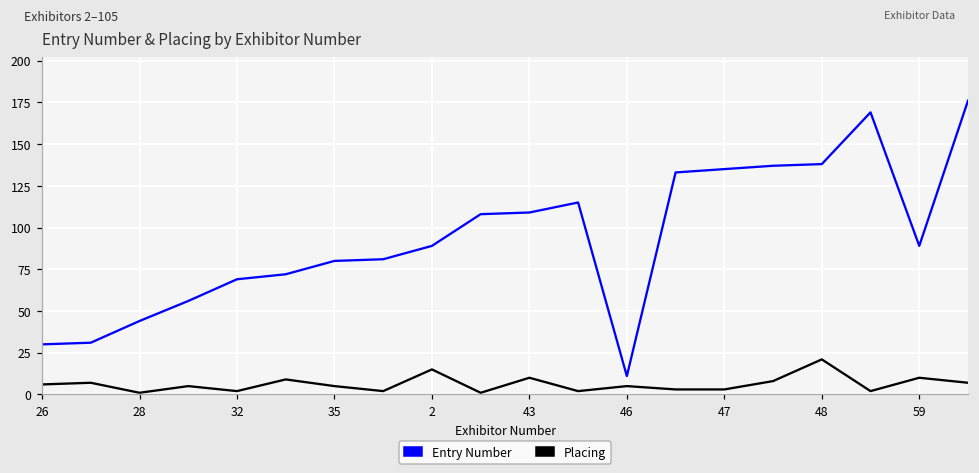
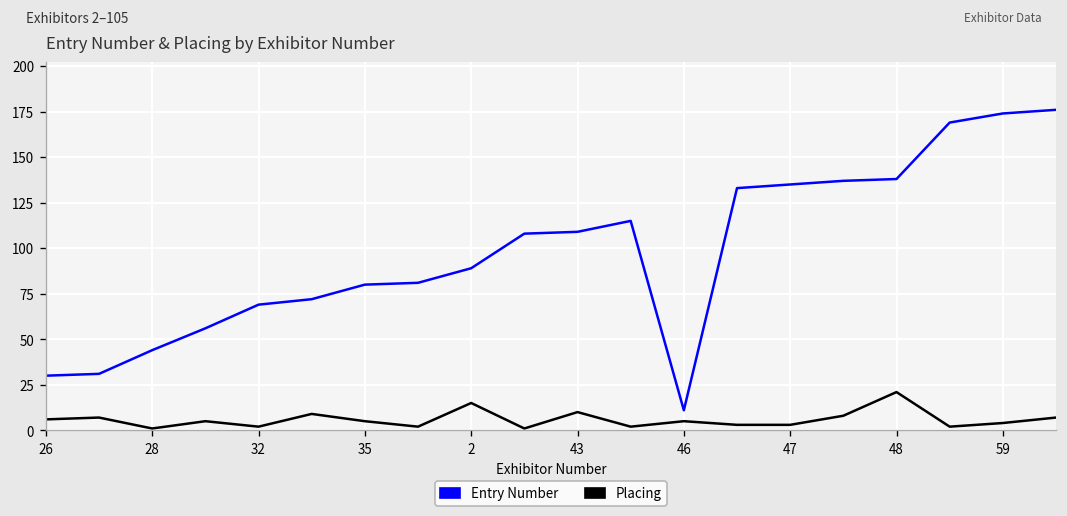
  {
    "Entry Number": {
      "26": 30,
      "28": 44,
      "32": 69,
      "35": 80,
      "2": 89,
      "43": 109,
      "46": 11,
      "47": 135,
      "48": 138,
-     "59": 89
+     "59": 174
    },
    "Placing": {
      "26": 6,
      "28": 1,
      "32": 2,
      "35": 5,
      "2": 15,
      "43": 10,
      "46": 5,
      "47": 3,
      "48": 21,
-     "59": 10
+     "59": 4
    }
  }
